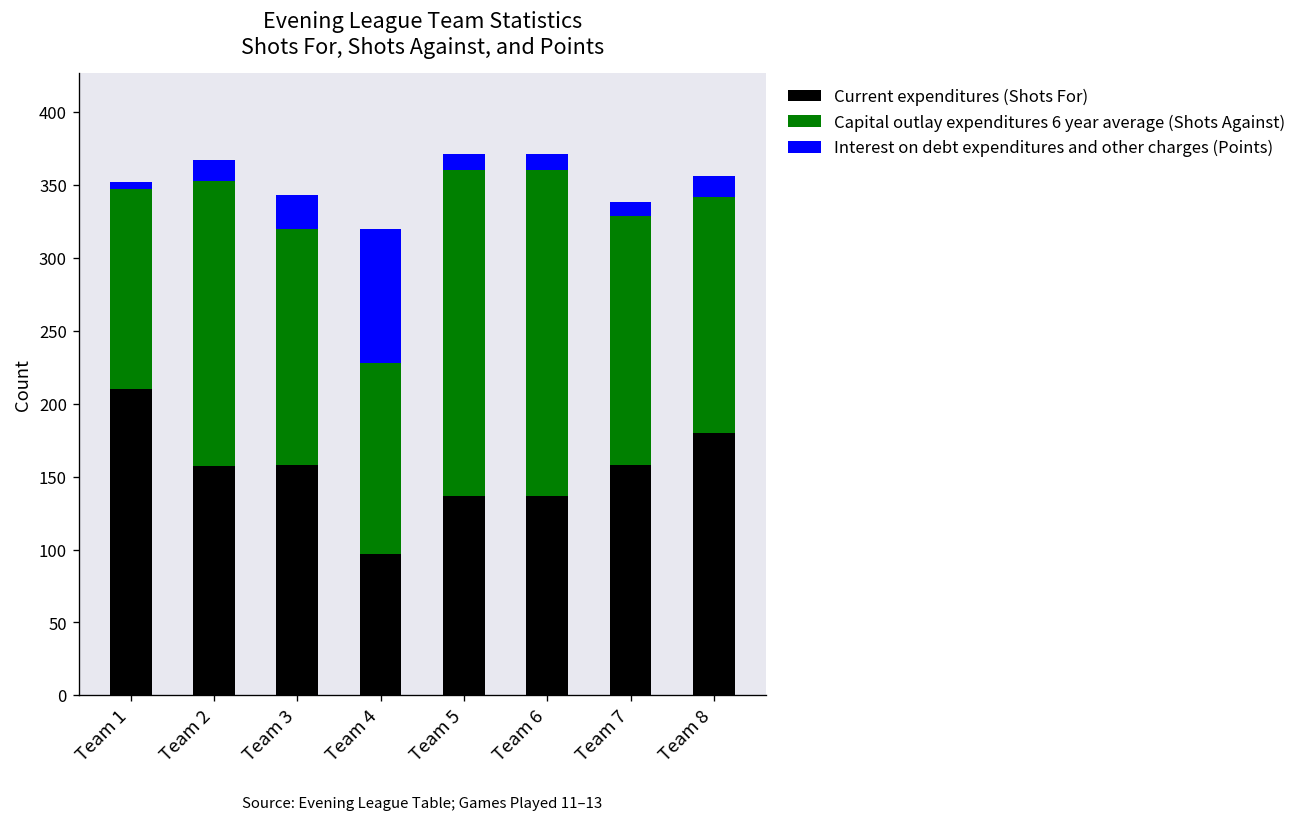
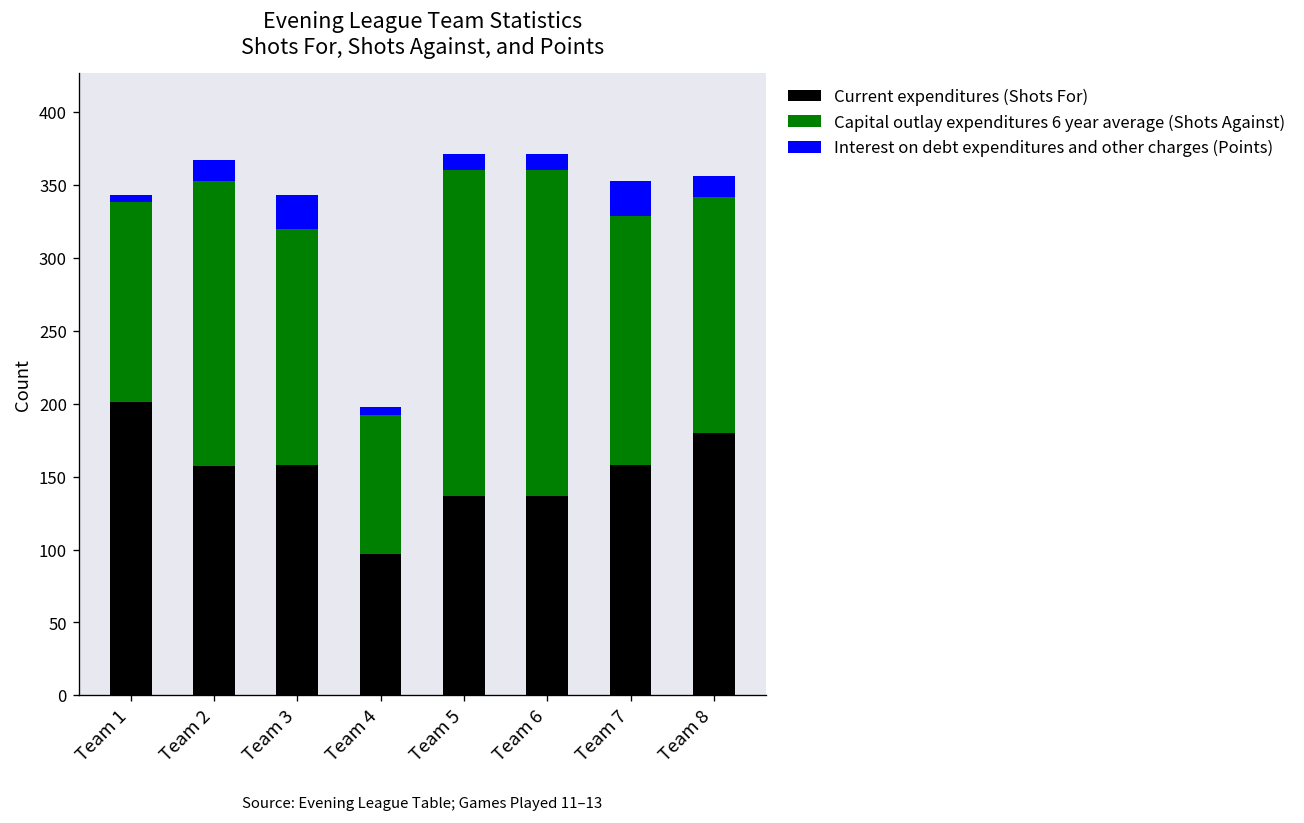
  {
    "Current expenditures (Shots For)": {
-     "Team 1": 210,
+     "Team 1": 201,
      "Team 2": 157,
      "Team 3": 158,
      "Team 4": 97,
      "Team 5": 137,
      "Team 6": 137,
      "Team 7": 158,
      "Team 8": 180
    },
    "Capital outlay expenditures 6 year average (Shots Against)": {
      "Team 1": 137,
      "Team 2": 196,
      "Team 3": 162,
-     "Team 4": 131,
+     "Team 4": 95,
      "Team 5": 223,
      "Team 6": 223,
      "Team 7": 171,
      "Team 8": 162
    },
    "Interest on debt expenditures and other charges (Points)": {
      "Team 1": 5,
      "Team 2": 14,
      "Team 3": 23,
-     "Team 4": 92,
+     "Team 4": 6,
      "Team 5": 11,
      "Team 6": 11,
-     "Team 7": 9,
+     "Team 7": 24,
      "Team 8": 14
    }
  }
